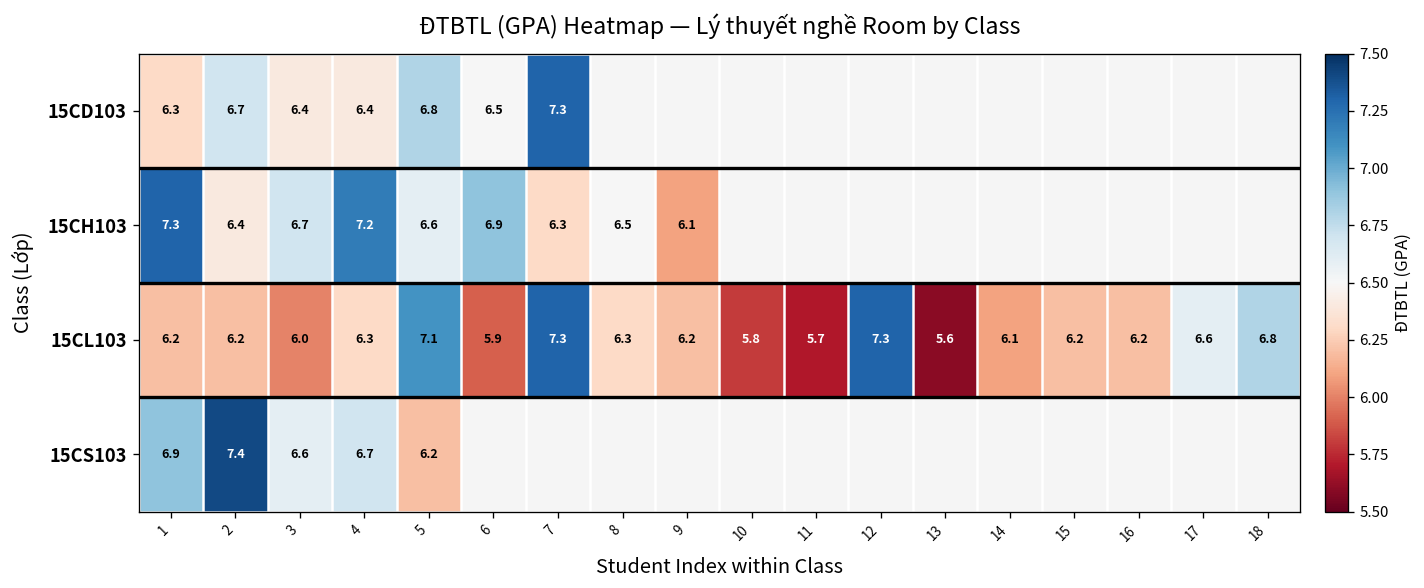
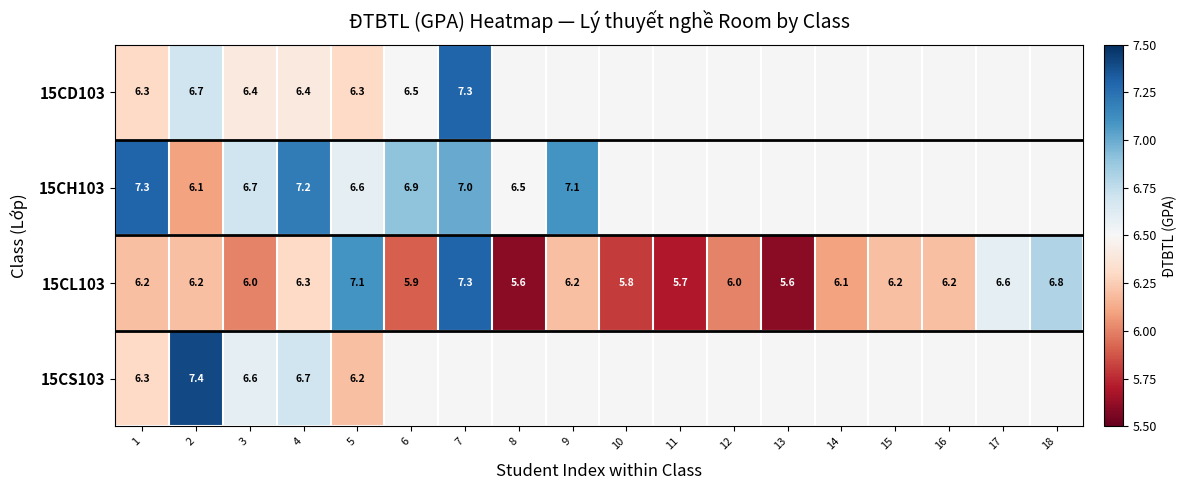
  {
    "15CD103": {
      "1": 6.3,
      "2": 6.7,
      "3": 6.4,
      "4": 6.4,
-     "5": 6.8,
+     "5": 6.3,
      "6": 6.5,
      "7": 7.3
    },
    "15CH103": {
      "1": 7.3,
-     "2": 6.4,
+     "2": 6.1,
      "3": 6.7,
      "4": 7.2,
      "5": 6.6,
      "6": 6.9,
-     "7": 6.3,
+     "7": 7.0,
      "8": 6.5,
-     "9": 6.1
+     "9": 7.1
    },
    "15CL103": {
      "1": 6.2,
      "2": 6.2,
      "3": 6.0,
      "4": 6.3,
      "5": 7.1,
      "6": 5.9,
      "7": 7.3,
-     "8": 6.3,
+     "8": 5.6,
      "9": 6.2,
      "10": 5.8,
      "11": 5.7,
-     "12": 7.3,
+     "12": 6.0,
      "13": 5.6,
      "14": 6.1,
      "15": 6.2,
      "16": 6.2,
      "17": 6.6,
      "18": 6.8
    },
    "15CS103": {
-     "1": 6.9,
+     "1": 6.3,
      "2": 7.4,
      "3": 6.6,
      "4": 6.7,
      "5": 6.2
    }
  }
